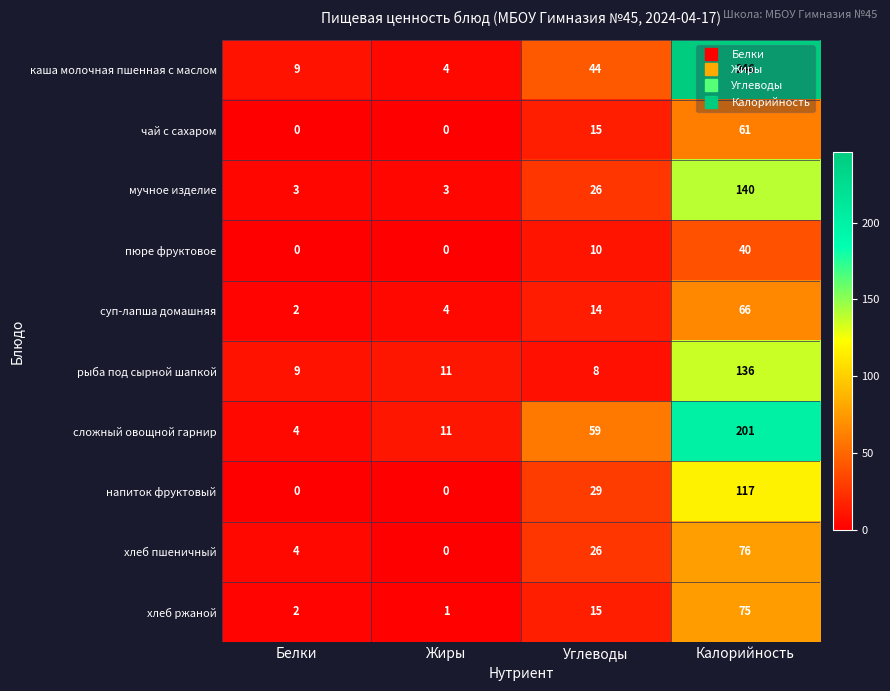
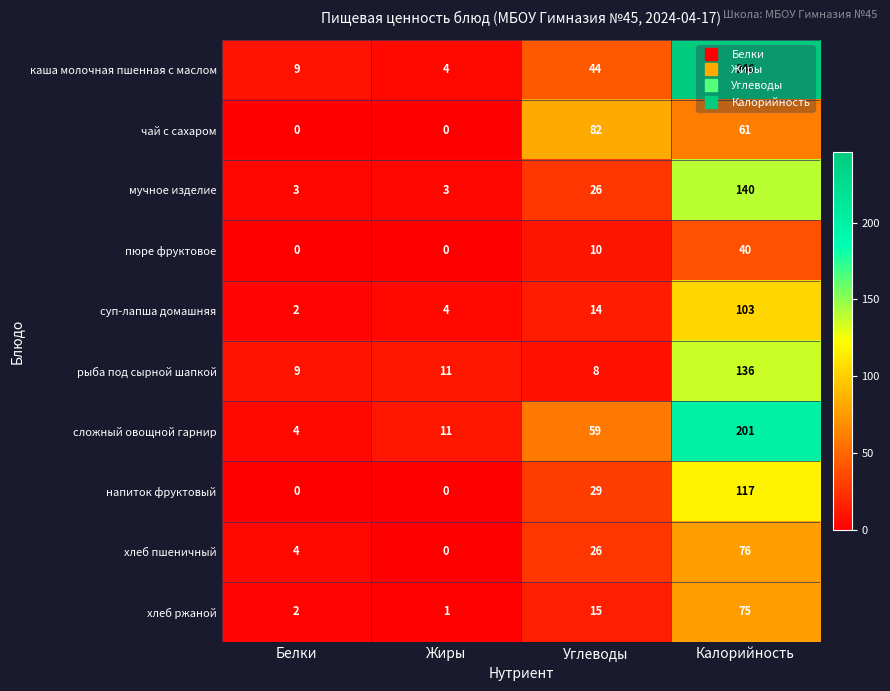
  {
    "каша молочная пшенная с маслом": {
      "Белки": 9,
      "Жиры": 4,
      "Углеводы": 44
    },
    "чай с сахаром": {
      "Белки": 0,
      "Жиры": 0,
-     "Углеводы": 15,
+     "Углеводы": 82,
      "Калорийность": 61
    },
    "мучное изделие": {
      "Белки": 3,
      "Жиры": 3,
      "Углеводы": 26,
      "Калорийность": 140
    },
    "пюре фруктовое": {
      "Белки": 0,
      "Жиры": 0,
      "Углеводы": 10,
      "Калорийность": 40
    },
    "суп-лапша домашняя": {
      "Белки": 2,
      "Жиры": 4,
      "Углеводы": 14,
-     "Калорийность": 66
+     "Калорийность": 103
    },
    "рыба под сырной шапкой": {
      "Белки": 9,
      "Жиры": 11,
      "Углеводы": 8,
      "Калорийность": 136
    },
    "сложный овощной гарнир": {
      "Белки": 4,
      "Жиры": 11,
      "Углеводы": 59,
      "Калорийность": 201
    },
    "напиток фруктовый": {
      "Белки": 0,
      "Жиры": 0,
      "Углеводы": 29,
      "Калорийность": 117
    },
    "хлеб пшеничный": {
      "Белки": 4,
      "Жиры": 0,
      "Углеводы": 26,
      "Калорийность": 76
    },
    "хлеб ржаной": {
      "Белки": 2,
      "Жиры": 1,
      "Углеводы": 15,
      "Калорийность": 75
    }
  }
